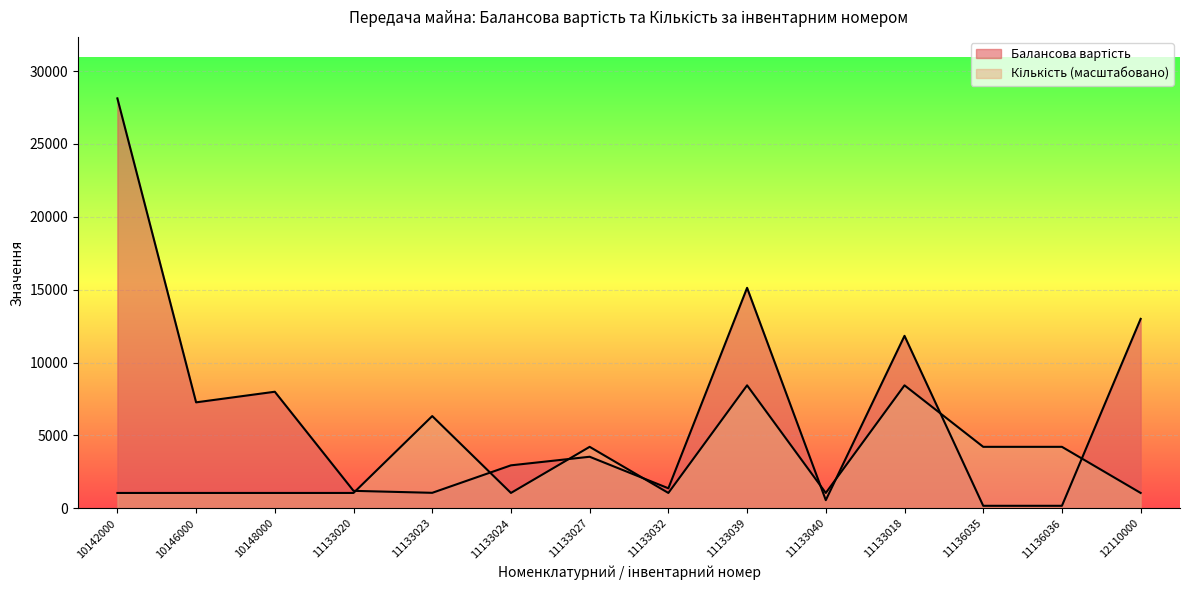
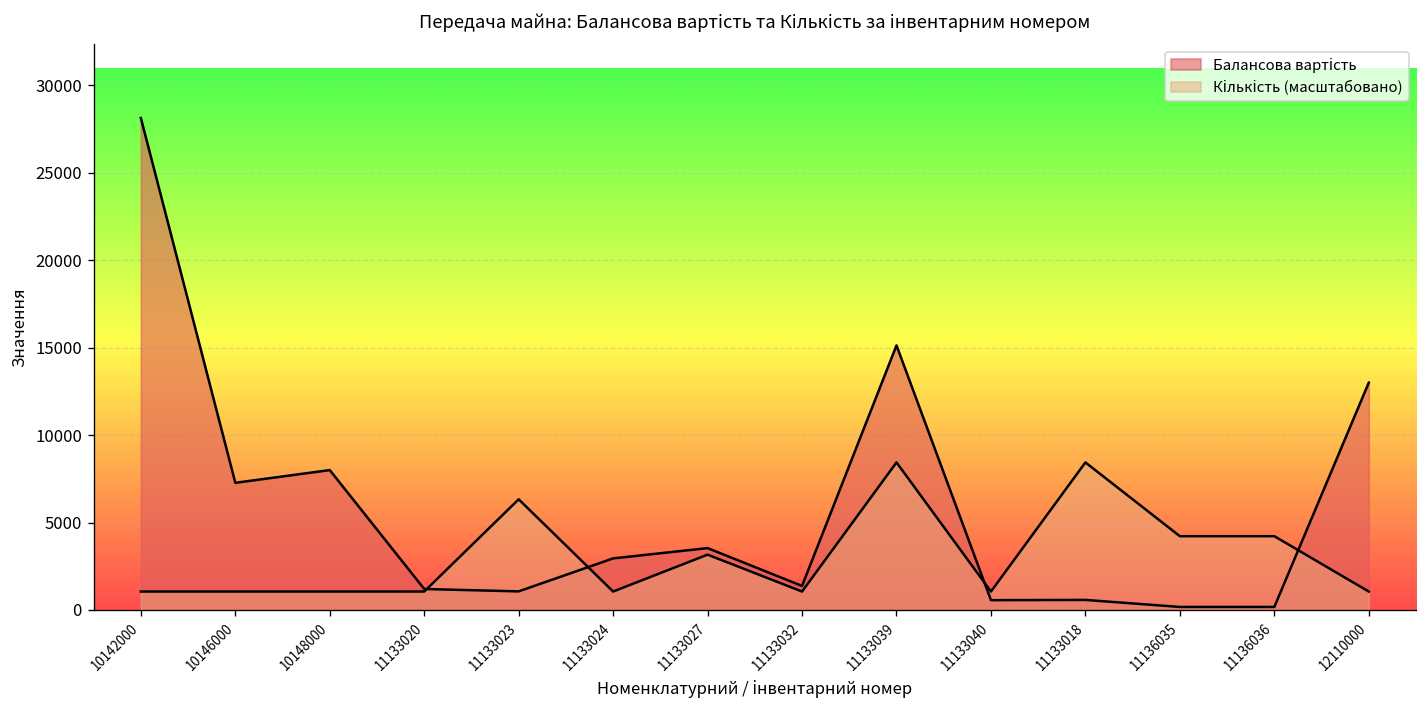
  {
    "Балансова вартість": {
      "10142000": 28100,
      "10146000": 7300,
      "10148000": 8000,
      "11133023": 1100,
      "11133024": 3000,
      "11133027": 3500,
      "11133032": 1400,
      "11133039": 15100,
      "11133040": 600,
-     "11133018": 11800,
+     "11133018": 600,
      "11136035": 200,
      "11136036": 200,
      "12110000": 13000
    },
    "Кількість (масштабовано)": {
      "10142000": 1100,
      "10146000": 1100,
      "10148000": 1100,
      "11133023": 6300,
      "11133024": 1100,
-     "11133027": 4200,
+     "11133027": 3200,
      "11133032": 1100,
      "11133039": 8400,
      "11133040": 1100,
      "11133018": 8400,
      "11136035": 4200,
      "11136036": 4200,
      "12110000": 1100
    }
  }
